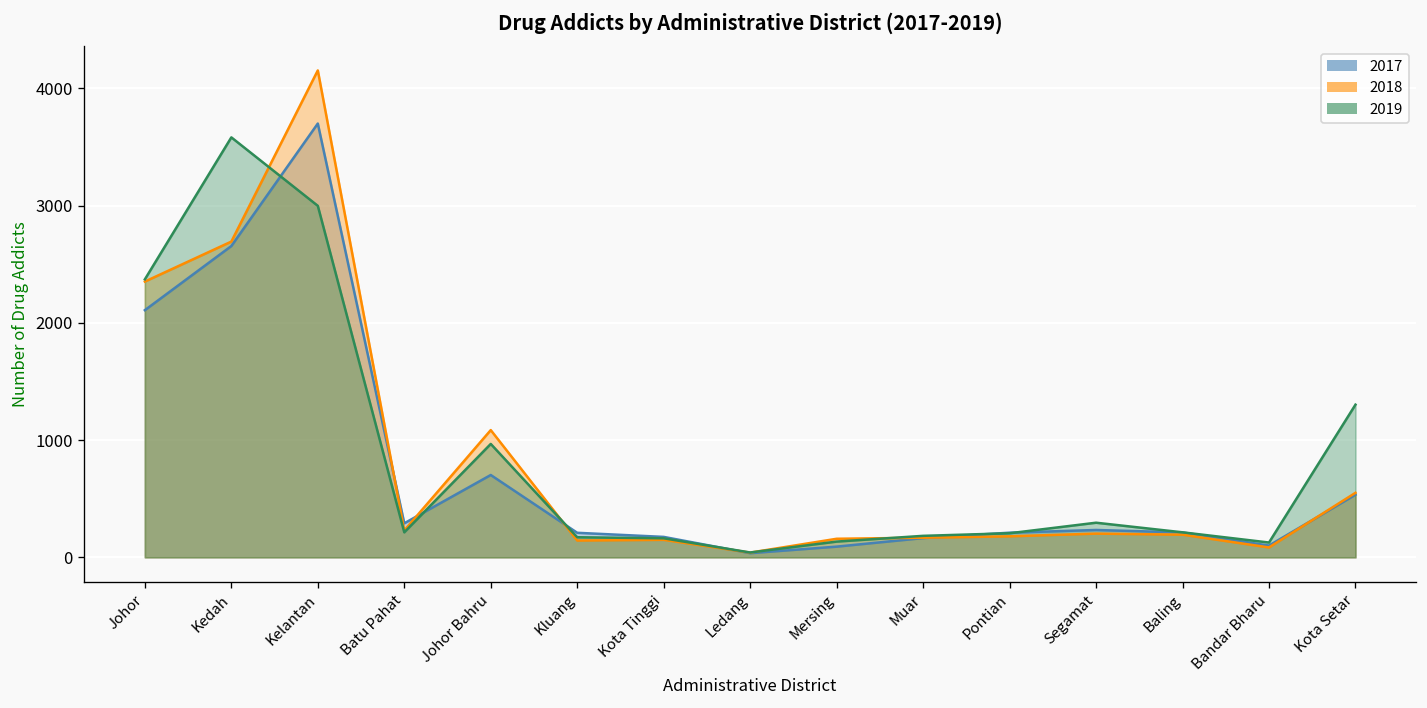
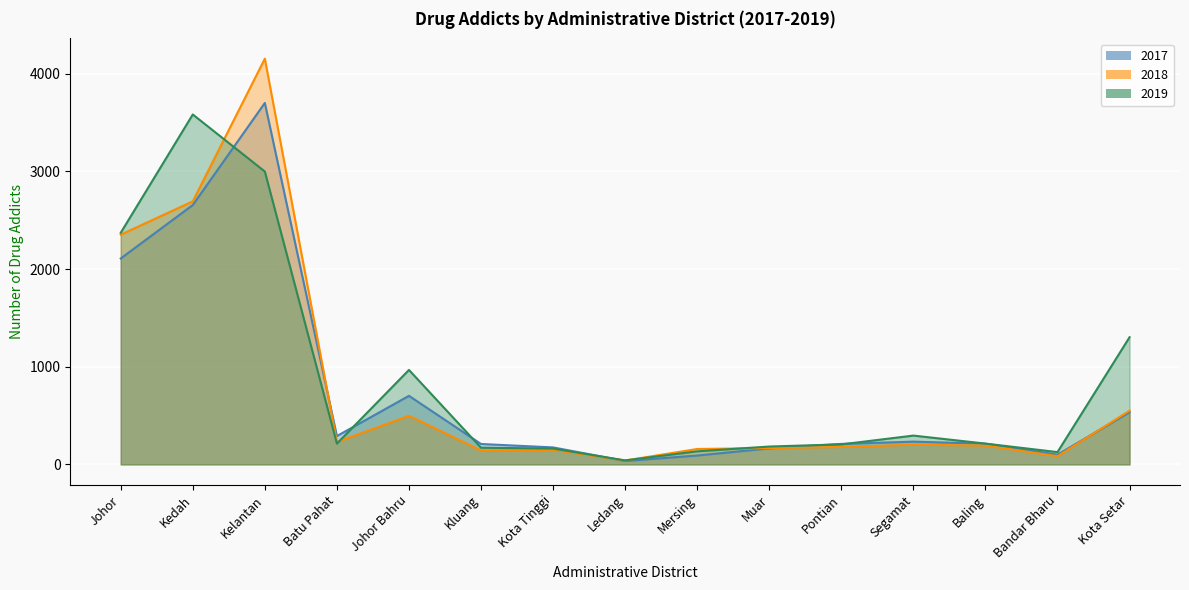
  {
    "2018": {
      "Kedah": 2700,
      "Kelantan": 4200,
-     "Johor Bahru": 1100,
+     "Johor Bahru": 500,
      "Kluang": 100,
      "Segamat": 200
    }
  }
